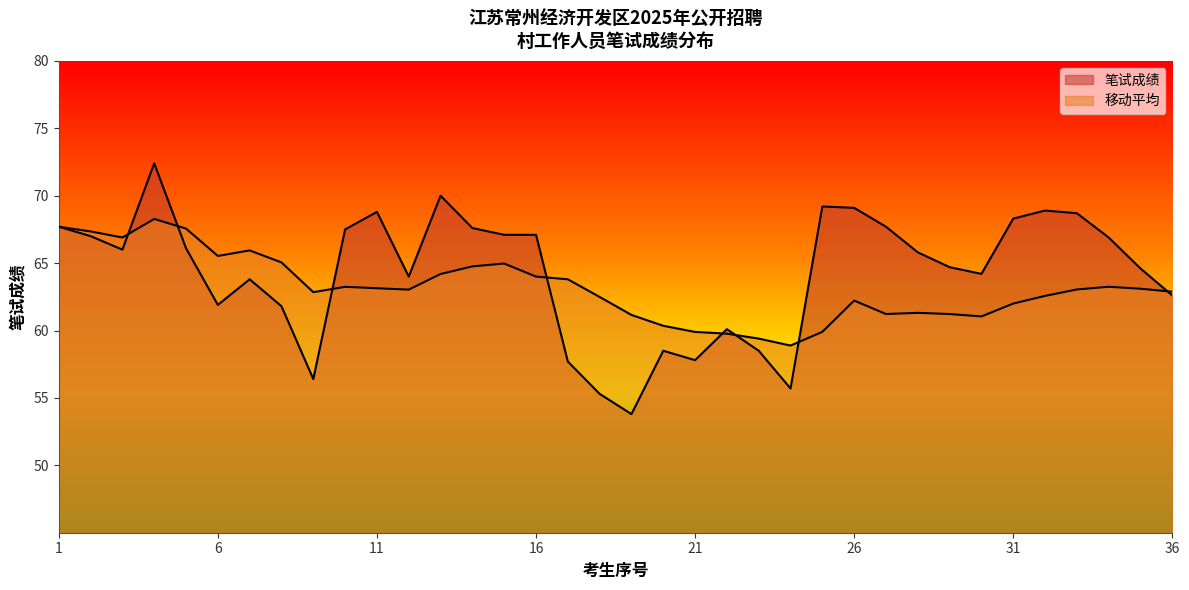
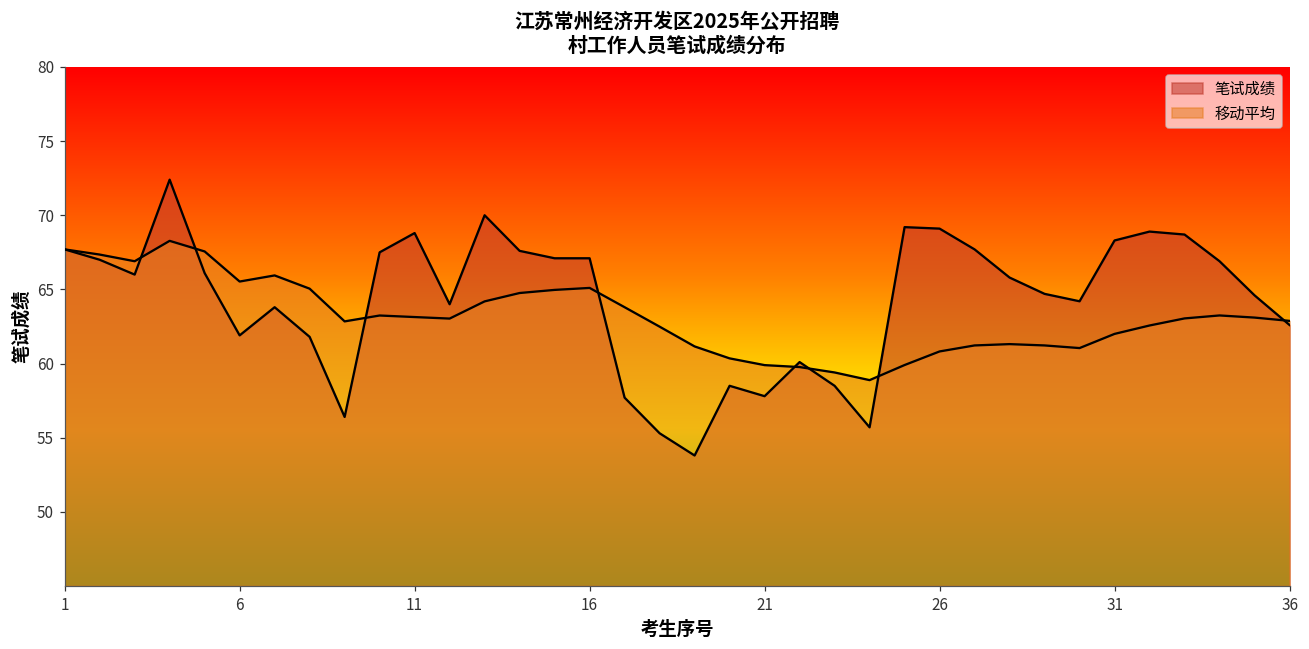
  {
    "笔试成绩": {
      "6": 61.9,
      "11": 68.8,
      "16": 67.1,
      "21": 57.8,
      "26": 69.1,
      "31": 68.3,
      "36": 62.6
    },
    "移动平均": {
      "6": 65.5,
      "11": 63.1,
-     "16": 64.0,
+     "16": 65.1,
      "21": 59.9,
-     "26": 62.2,
+     "26": 60.8,
      "31": 62.0,
      "36": 62.9
    }
  }
